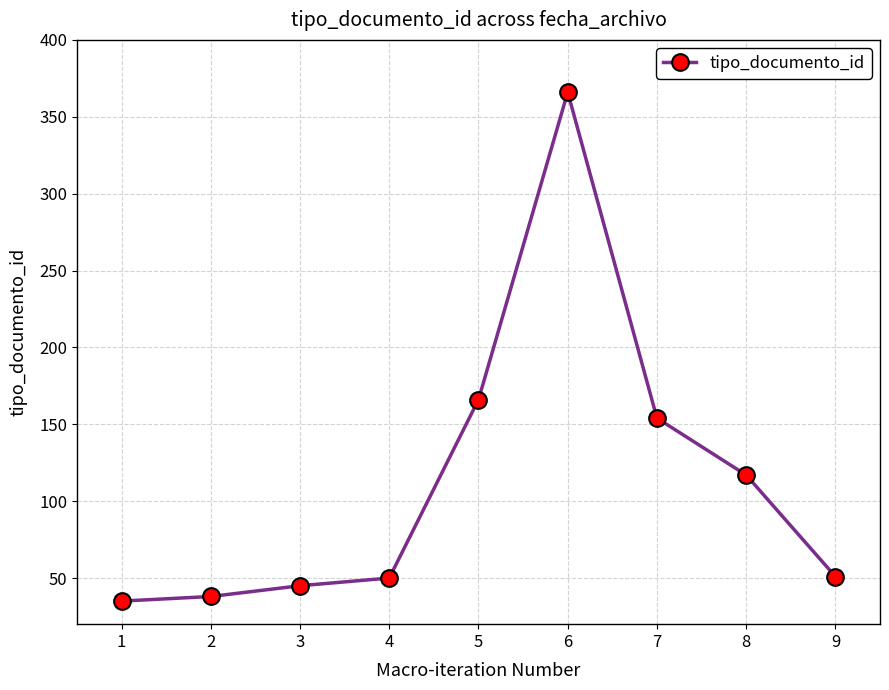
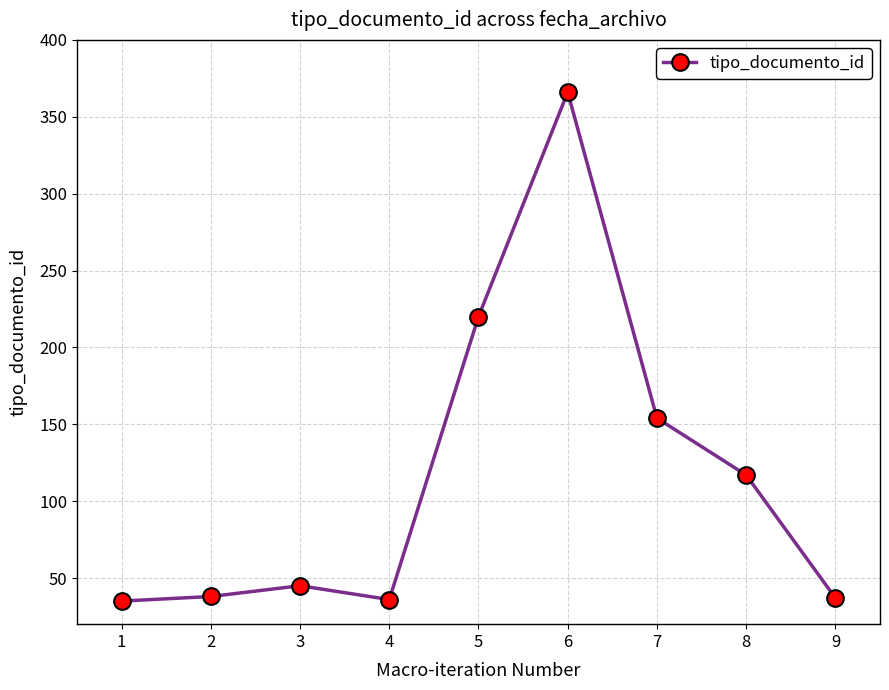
  {
    "1": 35,
    "2": 38,
    "3": 45,
-   "4": 50,
-   "5": 166,
+   "4": 36,
+   "5": 220,
    "6": 366,
    "7": 154,
    "8": 117,
-   "9": 51
+   "9": 37
  }
